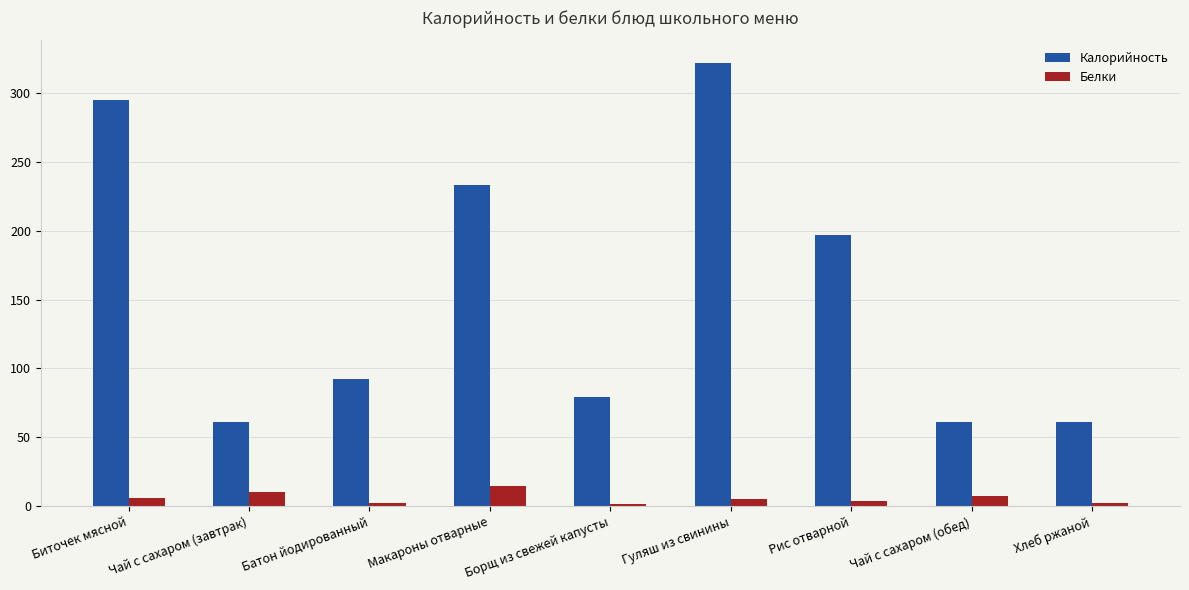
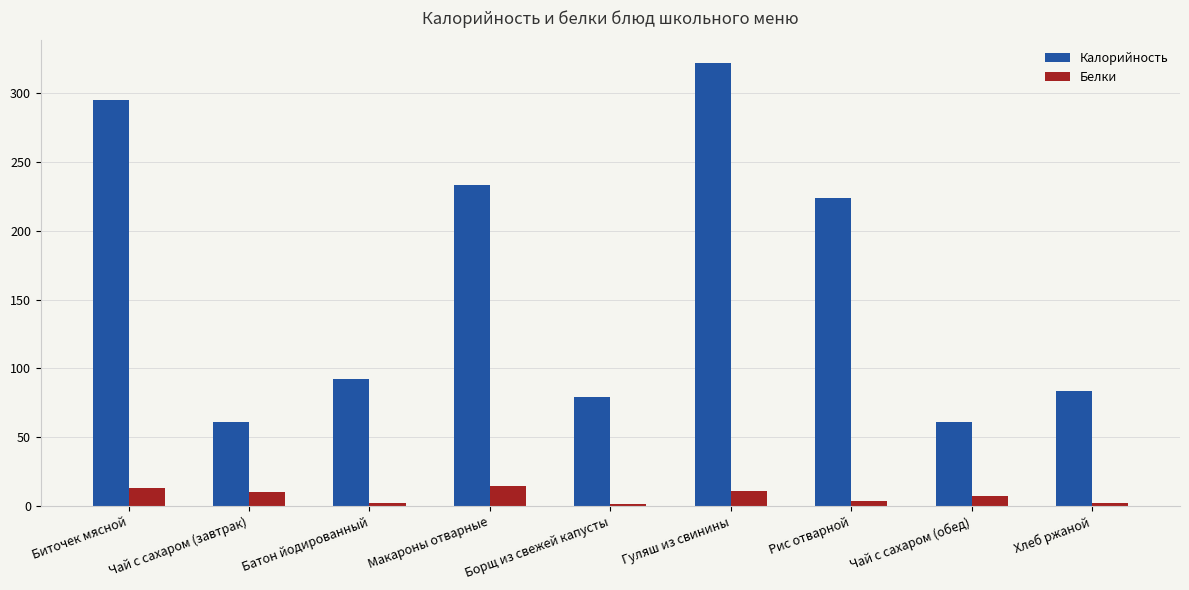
  {
    "Калорийность": {
      "Биточек мясной": 295,
      "Чай с сахаром (завтрак)": 61,
      "Батон йодированный": 92,
      "Макароны отварные": 233,
      "Борщ из свежей капусты": 79,
      "Гуляш из свинины": 322,
-     "Рис отварной": 197,
+     "Рис отварной": 224,
      "Чай с сахаром (обед)": 61,
-     "Хлеб ржаной": 61
+     "Хлеб ржаной": 84
    },
    "Белки": {
-     "Биточек мясной": 6,
+     "Биточек мясной": 13,
      "Чай с сахаром (завтрак)": 10,
      "Батон йодированный": 3,
      "Макароны отварные": 15,
-     "Гуляш из свинины": 5,
+     "Гуляш из свинины": 11,
      "Рис отварной": 4,
      "Чай с сахаром (обед)": 8,
      "Хлеб ржаной": 2
    }
  }
